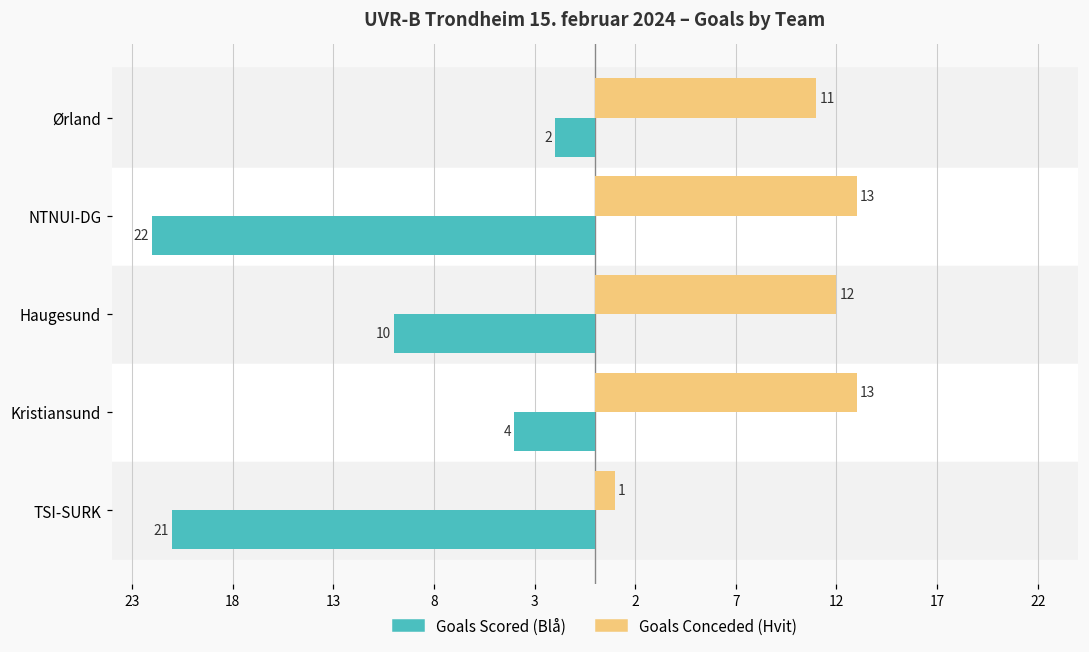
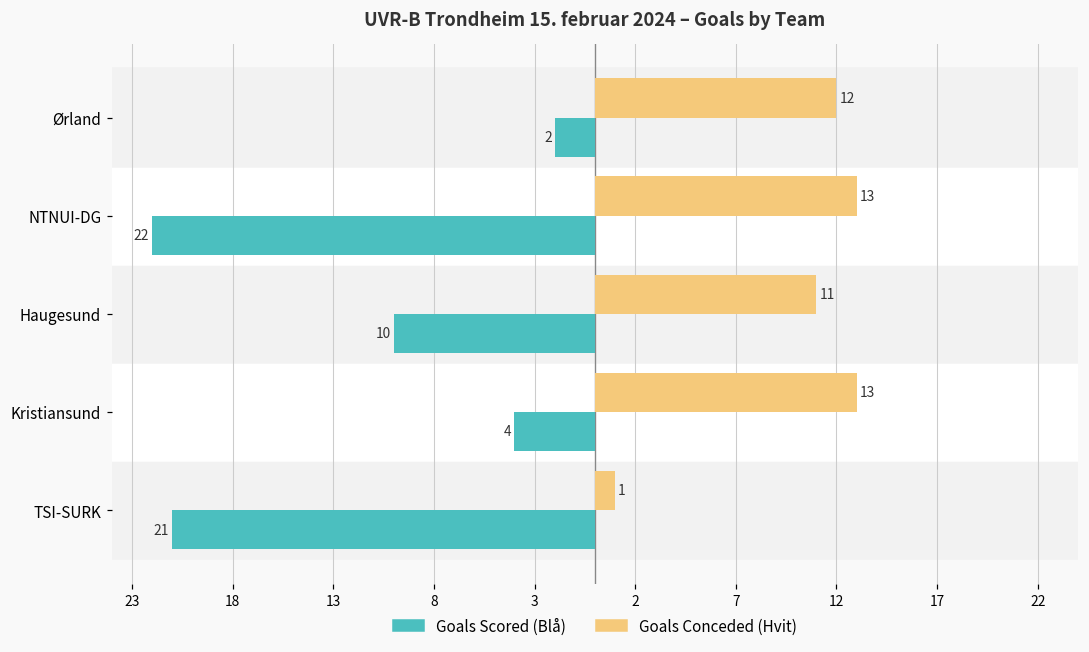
  {
    "Goals Conceded (Hvit)": {
-     "Ørland": 11,
+     "Ørland": 12,
      "NTNUI-DG": 13,
-     "Haugesund": 12,
+     "Haugesund": 11,
      "Kristiansund": 13,
      "TSI-SURK": 1
    }
  }
